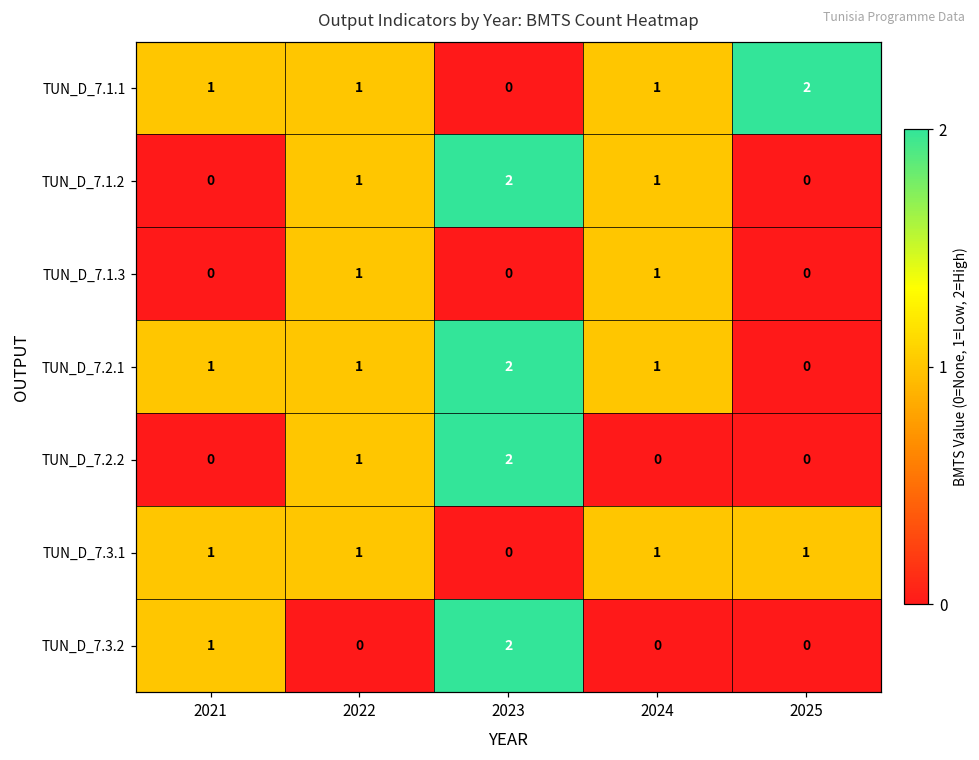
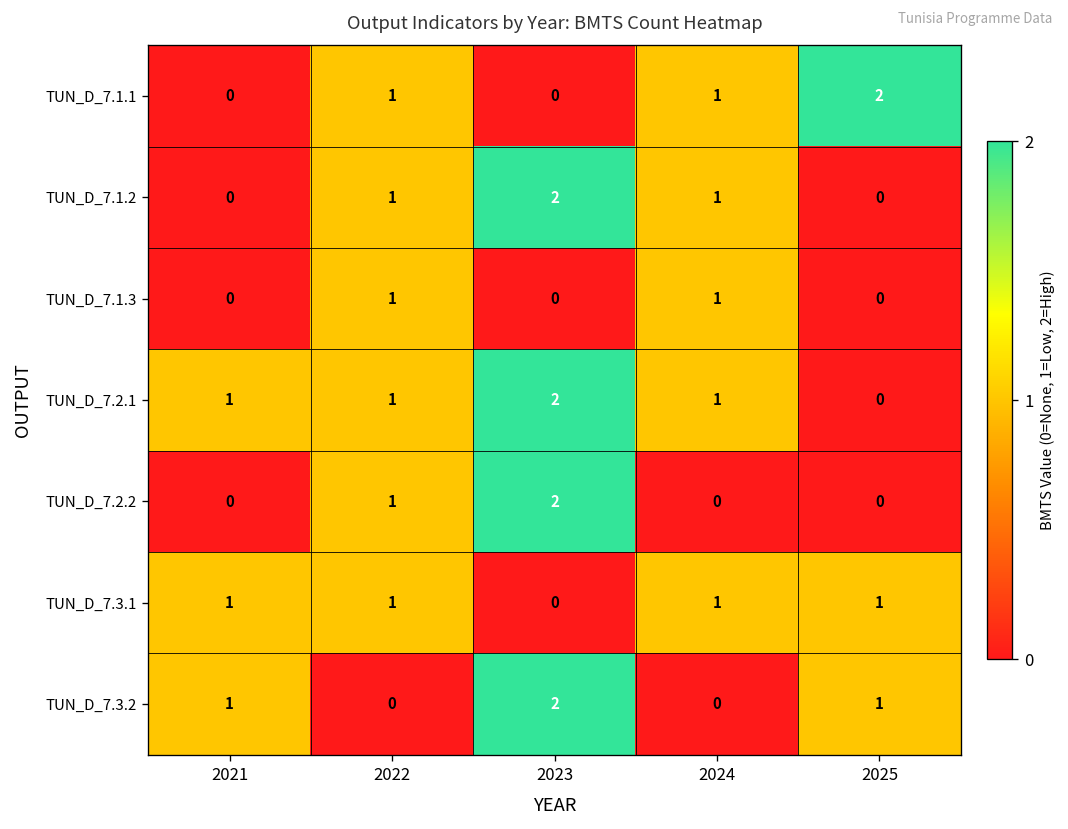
  {
    "TUN_D_7.1.1": {
-     "2021": 1,
+     "2021": 0,
      "2022": 1,
      "2023": 0,
      "2024": 1,
      "2025": 2
    },
    "TUN_D_7.1.2": {
      "2021": 0,
      "2022": 1,
      "2023": 2,
      "2024": 1,
      "2025": 0
    },
    "TUN_D_7.1.3": {
      "2021": 0,
      "2022": 1,
      "2023": 0,
      "2024": 1,
      "2025": 0
    },
    "TUN_D_7.2.1": {
      "2021": 1,
      "2022": 1,
      "2023": 2,
      "2024": 1,
      "2025": 0
    },
    "TUN_D_7.2.2": {
      "2021": 0,
      "2022": 1,
      "2023": 2,
      "2024": 0,
      "2025": 0
    },
    "TUN_D_7.3.1": {
      "2021": 1,
      "2022": 1,
      "2023": 0,
      "2024": 1,
      "2025": 1
    },
    "TUN_D_7.3.2": {
      "2021": 1,
      "2022": 0,
      "2023": 2,
      "2024": 0,
-     "2025": 0
+     "2025": 1
    }
  }
